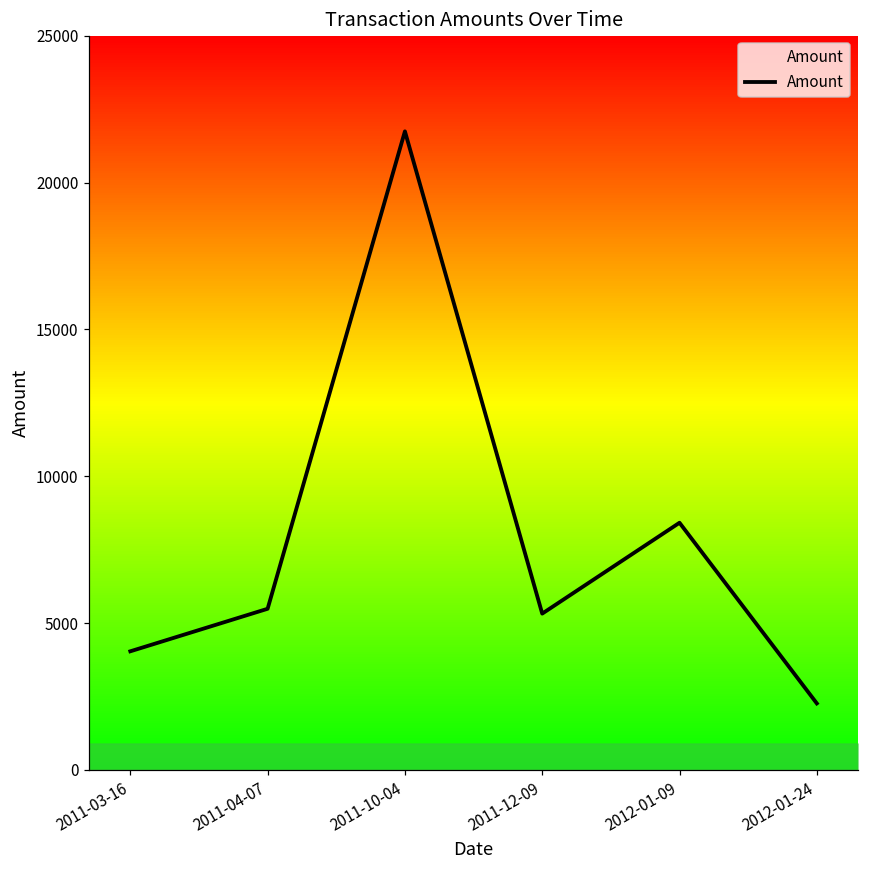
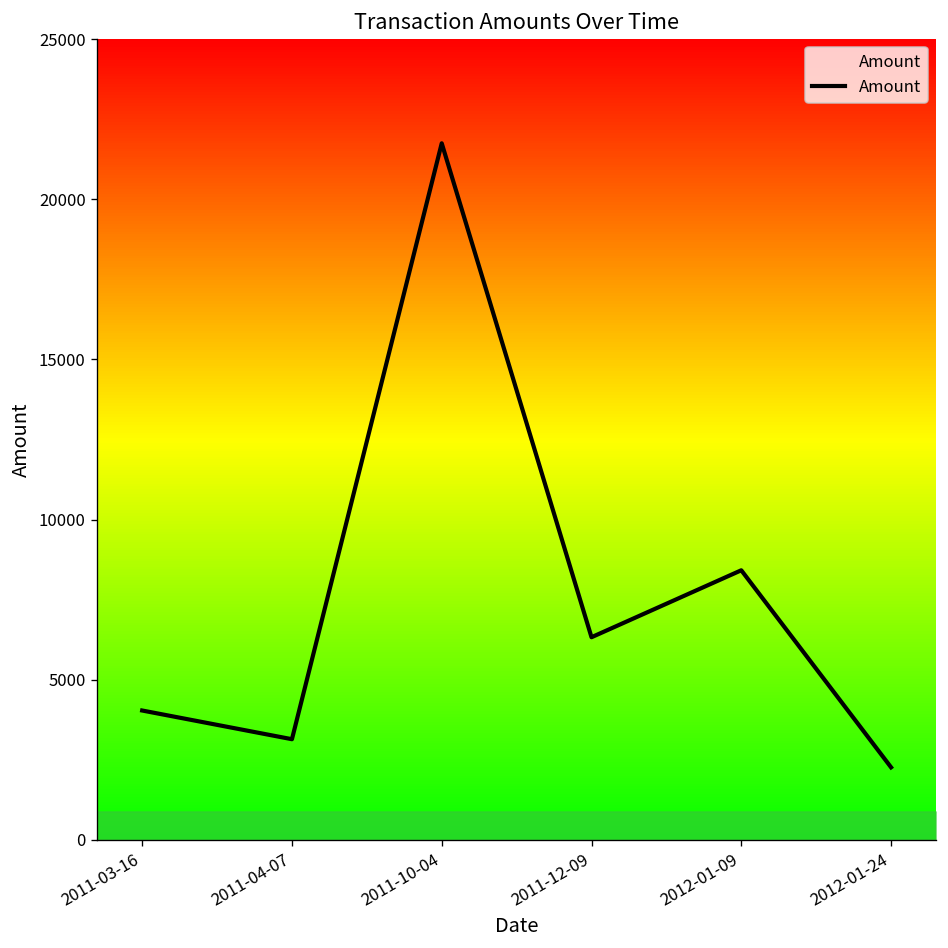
  {
    "Amount": {
      "2011-03-16": 4000,
-     "2011-04-07": 5500,
+     "2011-04-07": 3100,
      "2011-10-04": 21800,
-     "2011-12-09": 5300,
+     "2011-12-09": 6300,
      "2012-01-09": 8400,
      "2012-01-24": 2300
    }
  }
